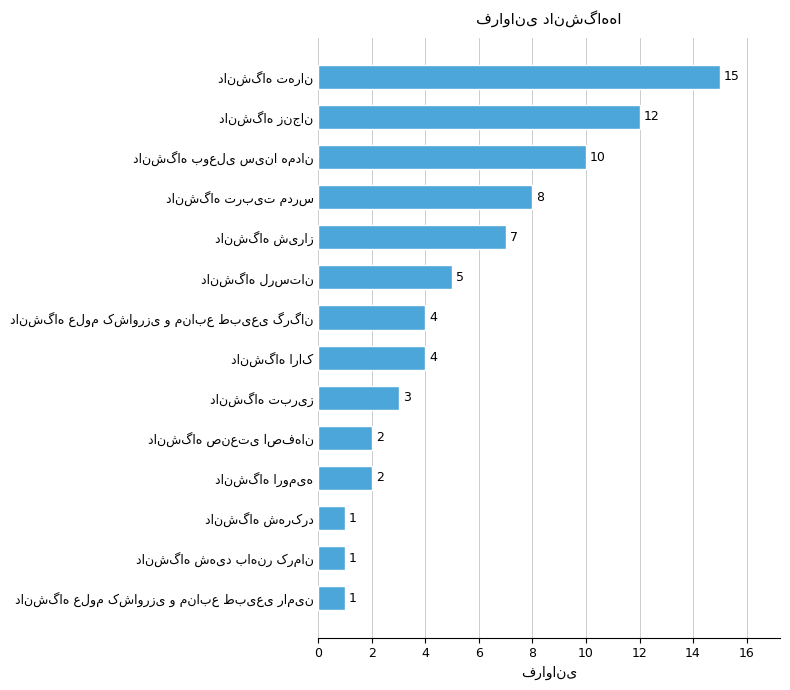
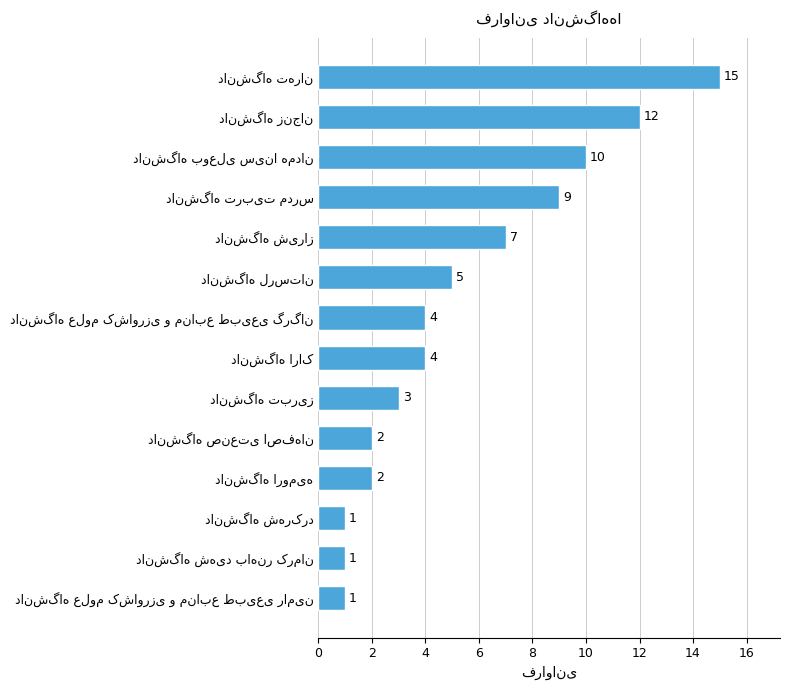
  {
    "دانشگاه تهران": 15,
    "دانشگاه زنجان": 12,
    "دانشگاه بوعلی سینا همدان": 10,
-   "دانشگاه تربیت مدرس": 8,
+   "دانشگاه تربیت مدرس": 9,
    "دانشگاه شیراز": 7,
    "دانشگاه لرستان": 5,
    "دانشگاه علوم کشاورزی و منابع طبیعی گرگان": 4,
    "دانشگاه اراک": 4,
    "دانشگاه تبریز": 3,
    "دانشگاه صنعتی اصفهان": 2,
    "دانشگاه ارومیه": 2,
    "دانشگاه شهرکرد": 1,
    "دانشگاه شهید باهنر کرمان": 1,
    "دانشگاه علوم کشاورزی و منابع طبیعی رامین": 1
  }
